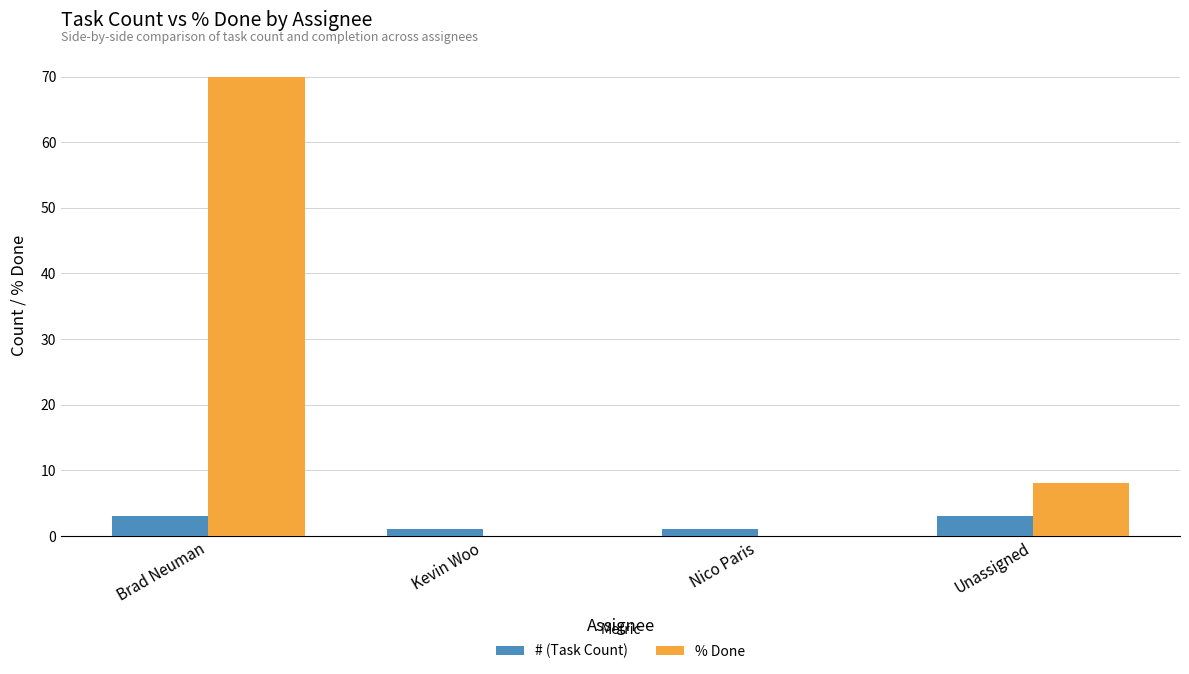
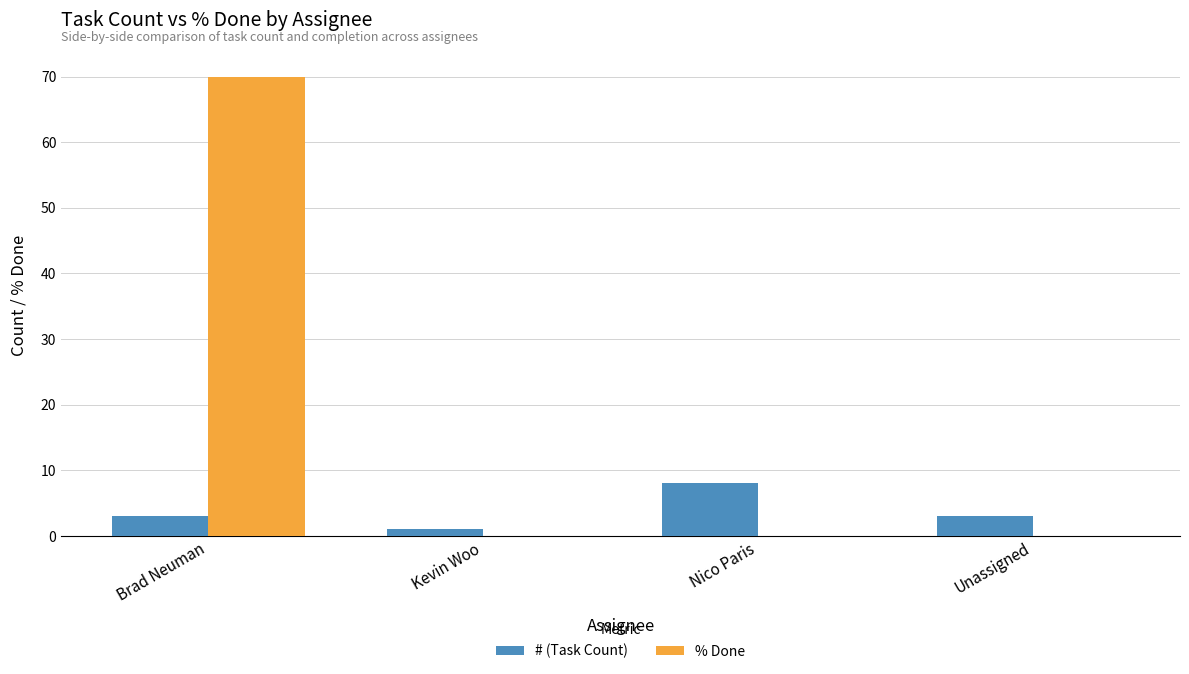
  {
    "# (Task Count)": {
      "Brad Neuman": 3,
      "Kevin Woo": 1,
-     "Nico Paris": 1,
+     "Nico Paris": 8,
      "Unassigned": 3
    },
    "% Done": {
      "Brad Neuman": 70,
      "Kevin Woo": 0,
      "Nico Paris": 0,
-     "Unassigned": 8
+     "Unassigned": 0
    }
  }
